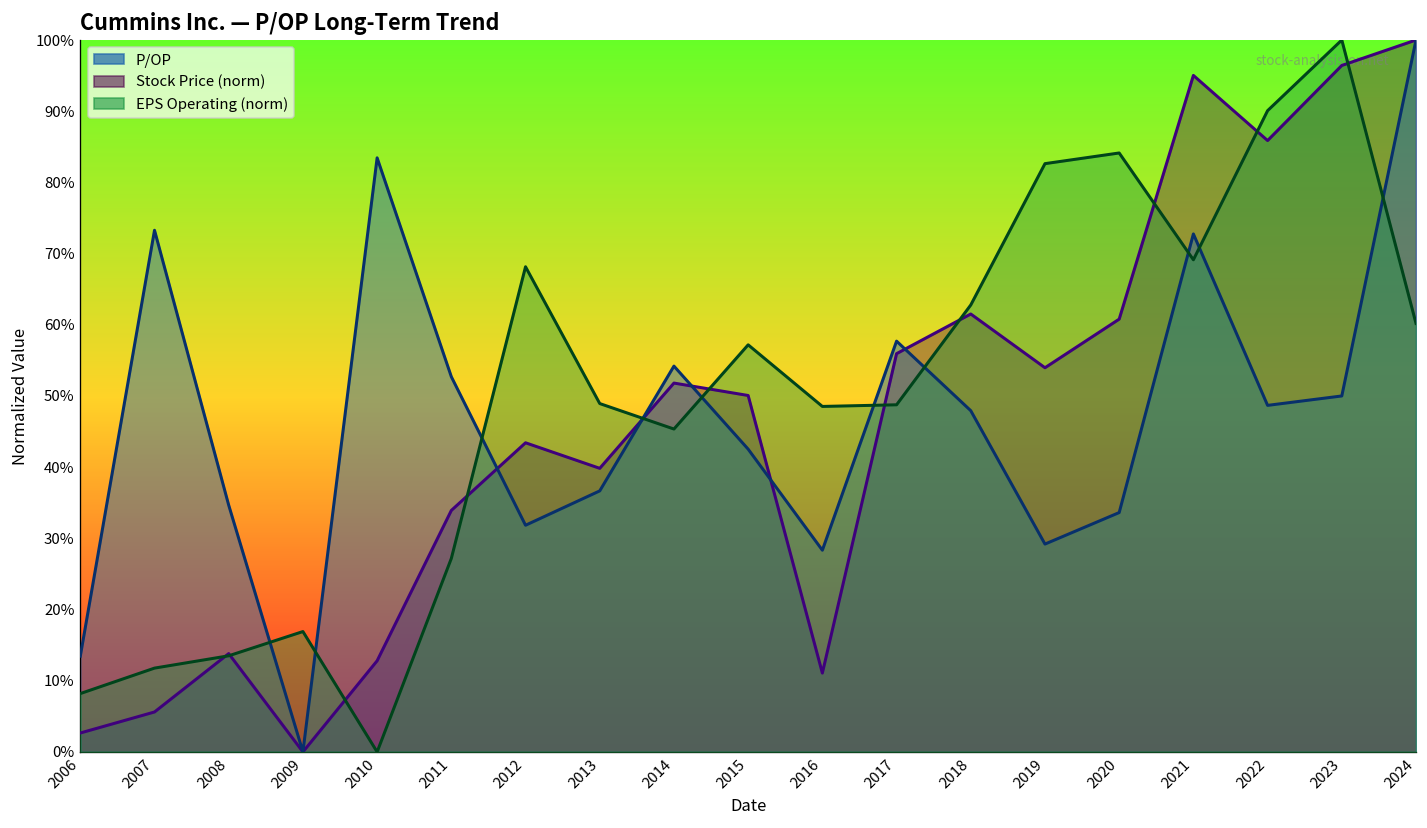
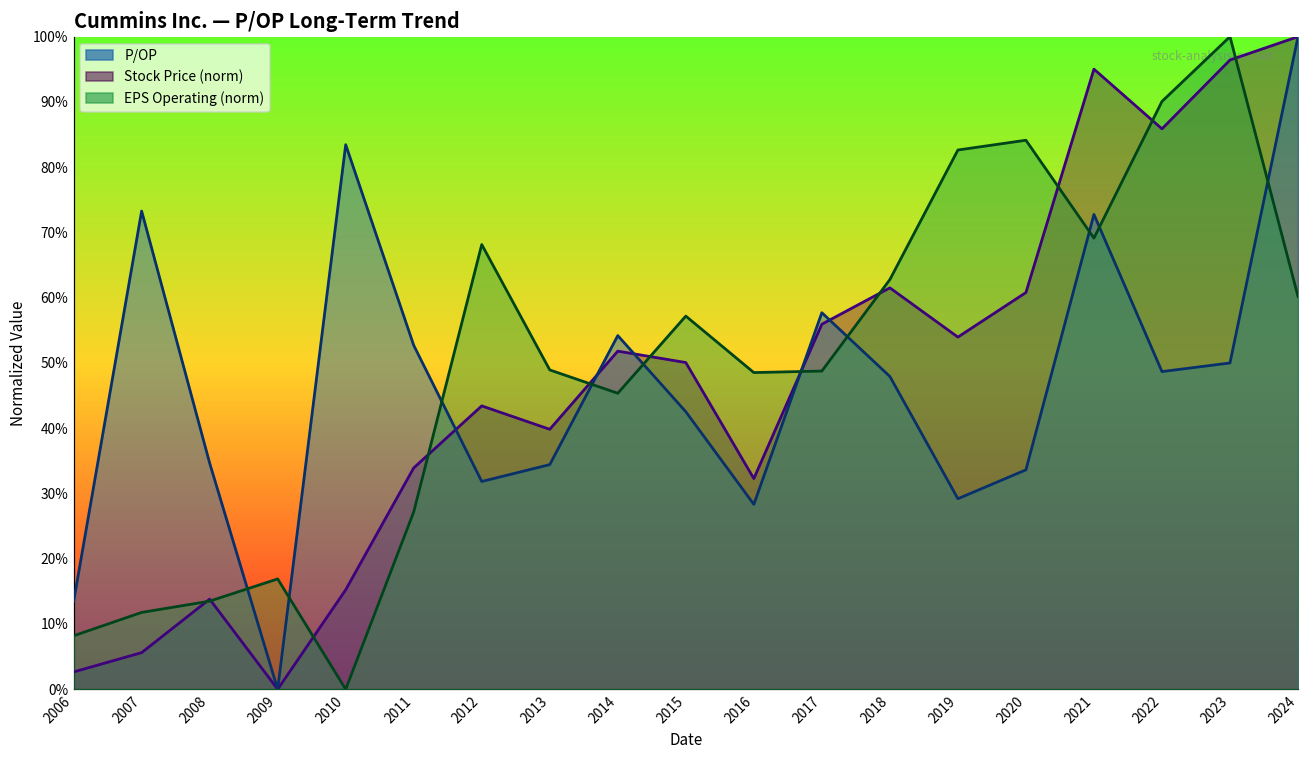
  {
    "P/OP": {
      "2006": "13%",
      "2007": "73%",
      "2008": "35%",
      "2010": "83%",
      "2011": "53%",
      "2012": "32%",
-     "2013": "37%",
+     "2013": "34%",
      "2014": "54%",
      "2015": "43%",
      "2016": "28%",
      "2017": "58%",
      "2018": "48%",
      "2019": "29%",
      "2020": "34%",
      "2021": "73%",
      "2022": "49%",
      "2023": "50%"
    },
    "Stock Price (norm)": {
      "2006": "3%",
      "2007": "6%",
-     "2010": "13%",
+     "2010": "15%",
      "2011": "34%",
      "2012": "43%",
      "2013": "40%",
      "2014": "52%",
      "2015": "50%",
-     "2016": "11%",
+     "2016": "32%",
      "2017": "56%",
      "2018": "62%",
      "2019": "54%",
      "2020": "61%",
      "2021": "95%",
      "2022": "86%",
      "2023": "96%"
    },
    "EPS Operating (norm)": {
      "2006": "8%",
      "2007": "12%",
      "2009": "17%",
      "2010": "0%",
      "2011": "27%",
      "2012": "68%",
      "2013": "49%",
      "2014": "45%",
      "2015": "57%",
      "2016": "49%",
      "2017": "49%",
      "2018": "63%",
      "2019": "83%",
      "2020": "84%",
      "2021": "69%",
      "2022": "90%",
      "2023": "100%",
      "2024": "60%"
    }
  }
